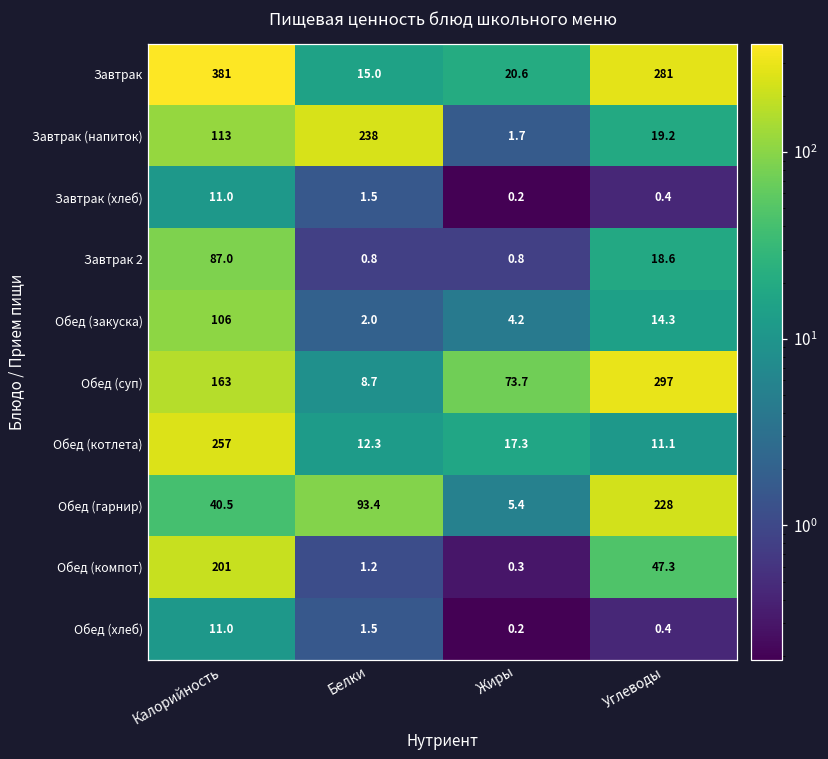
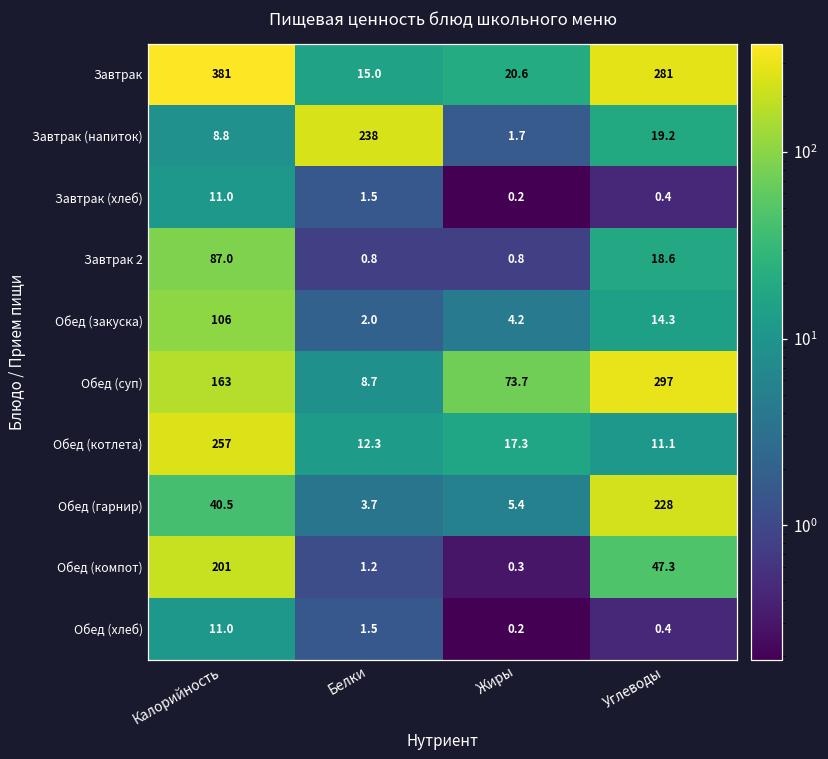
  {
    "Завтрак": {
      "Калорийность": 381,
      "Белки": 15.0,
      "Жиры": 20.6,
      "Углеводы": 281
    },
    "Завтрак (напиток)": {
-     "Калорийность": 113,
+     "Калорийность": 8.8,
      "Белки": 238,
      "Жиры": 1.7,
      "Углеводы": 19.2
    },
    "Завтрак (хлеб)": {
      "Калорийность": 11.0,
      "Белки": 1.5,
      "Жиры": 0.2,
      "Углеводы": 0.4
    },
    "Завтрак 2": {
      "Калорийность": 87.0,
      "Белки": 0.8,
      "Жиры": 0.8,
      "Углеводы": 18.6
    },
    "Обед (закуска)": {
      "Калорийность": 106,
      "Белки": 2.0,
      "Жиры": 4.2,
      "Углеводы": 14.3
    },
    "Обед (суп)": {
      "Калорийность": 163,
      "Белки": 8.7,
      "Жиры": 73.7,
      "Углеводы": 297
    },
    "Обед (котлета)": {
      "Калорийность": 257,
      "Белки": 12.3,
      "Жиры": 17.3,
      "Углеводы": 11.1
    },
    "Обед (гарнир)": {
      "Калорийность": 40.5,
-     "Белки": 93.4,
+     "Белки": 3.7,
      "Жиры": 5.4,
      "Углеводы": 228
    },
    "Обед (компот)": {
      "Калорийность": 201,
      "Белки": 1.2,
      "Жиры": 0.3,
      "Углеводы": 47.3
    },
    "Обед (хлеб)": {
      "Калорийность": 11.0,
      "Белки": 1.5,
      "Жиры": 0.2,
      "Углеводы": 0.4
    }
  }
